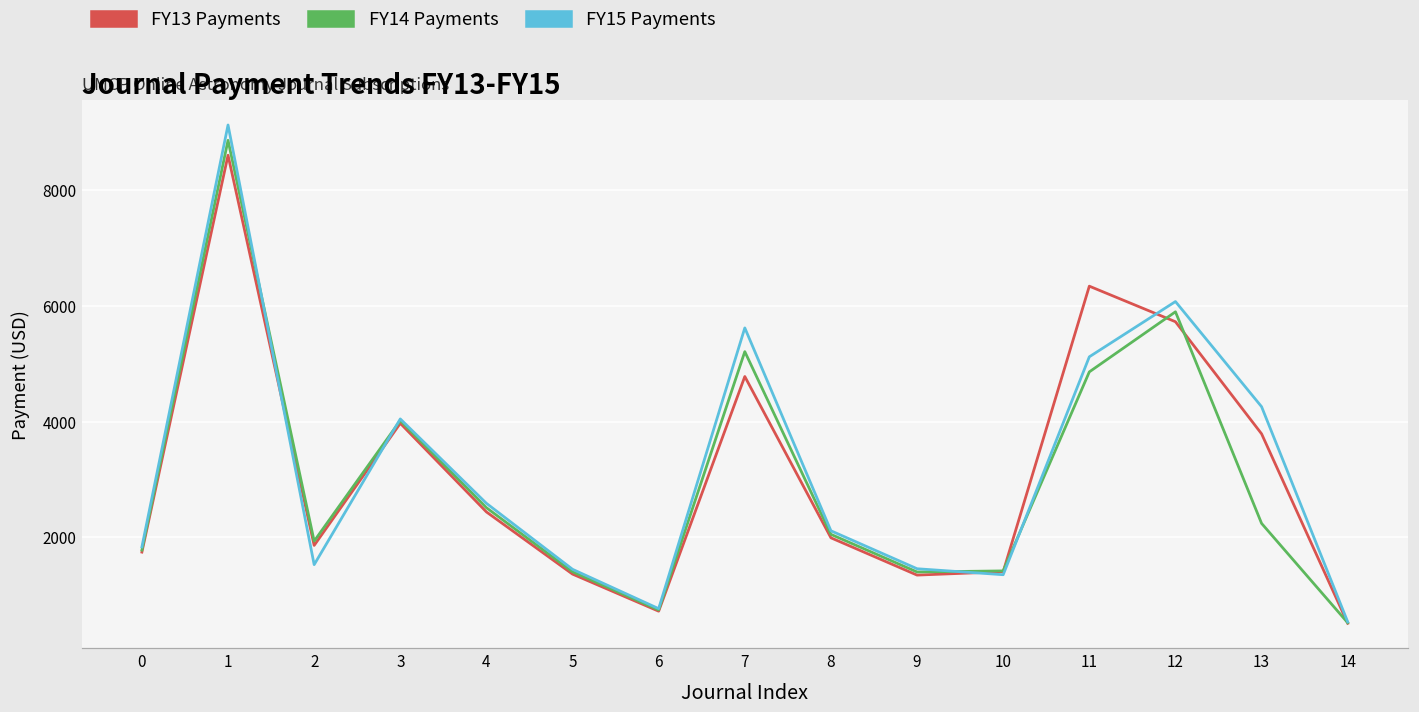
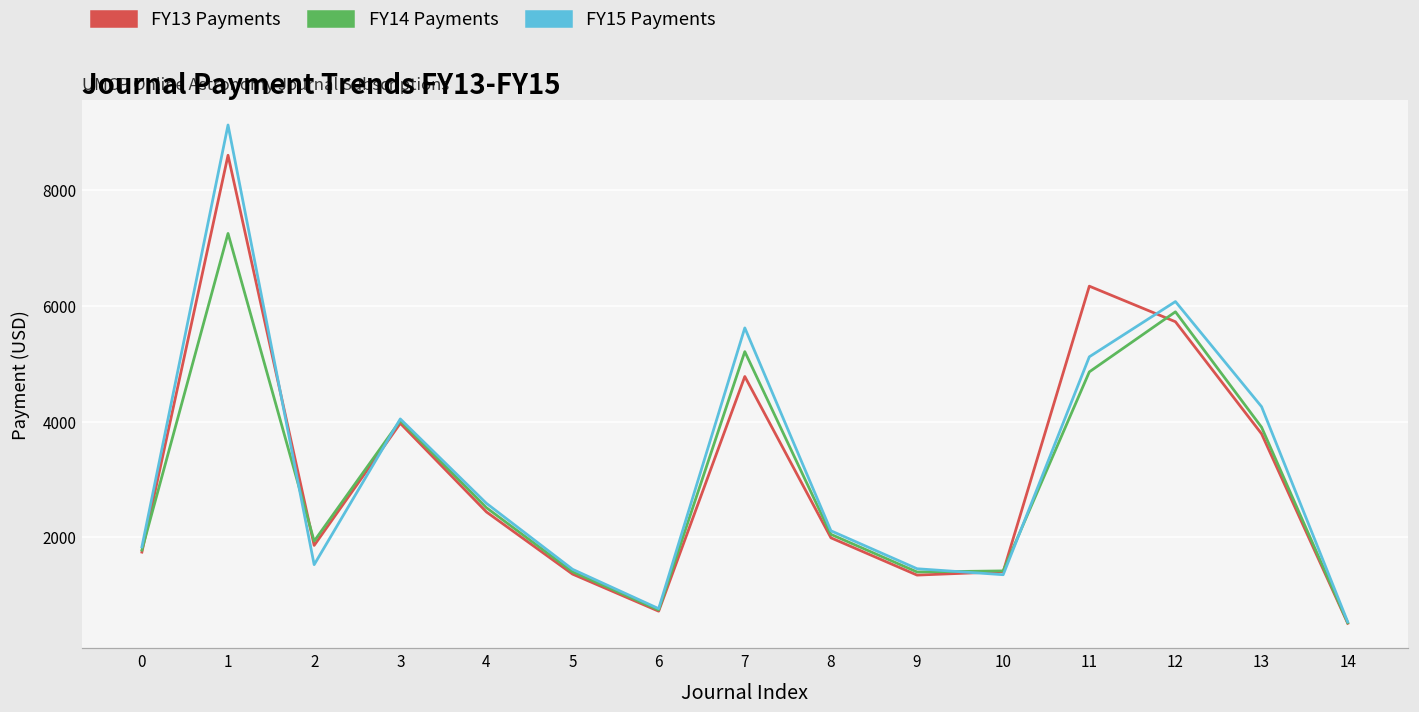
  {
    "FY13 Payments": {
      "1": 8600,
      "2": 1900,
      "4": 2400,
      "7": 4800,
      "8": 2000,
      "9": 1300,
      "11": 6300,
      "12": 5700,
      "13": 3800
    },
    "FY14 Payments": {
-     "1": 8900,
+     "1": 7300,
      "2": 1900,
      "4": 2500,
      "7": 5200,
      "8": 2100,
      "9": 1400,
      "11": 4900,
      "12": 5900,
-     "13": 2200
+     "13": 3900
    },
    "FY15 Payments": {
      "0": 1800,
      "1": 9100,
      "2": 1500,
      "4": 2600,
      "7": 5600,
      "8": 2100,
      "9": 1500,
      "10": 1400,
      "11": 5100,
      "12": 6100,
      "13": 4300
    }
  }
